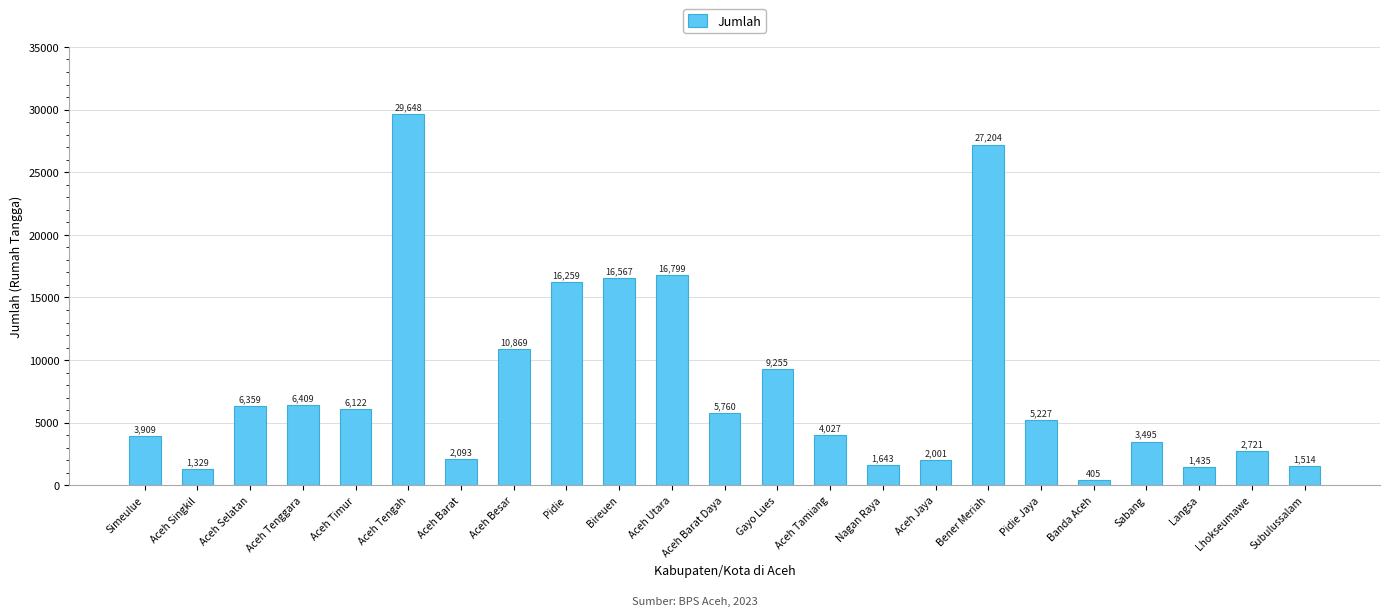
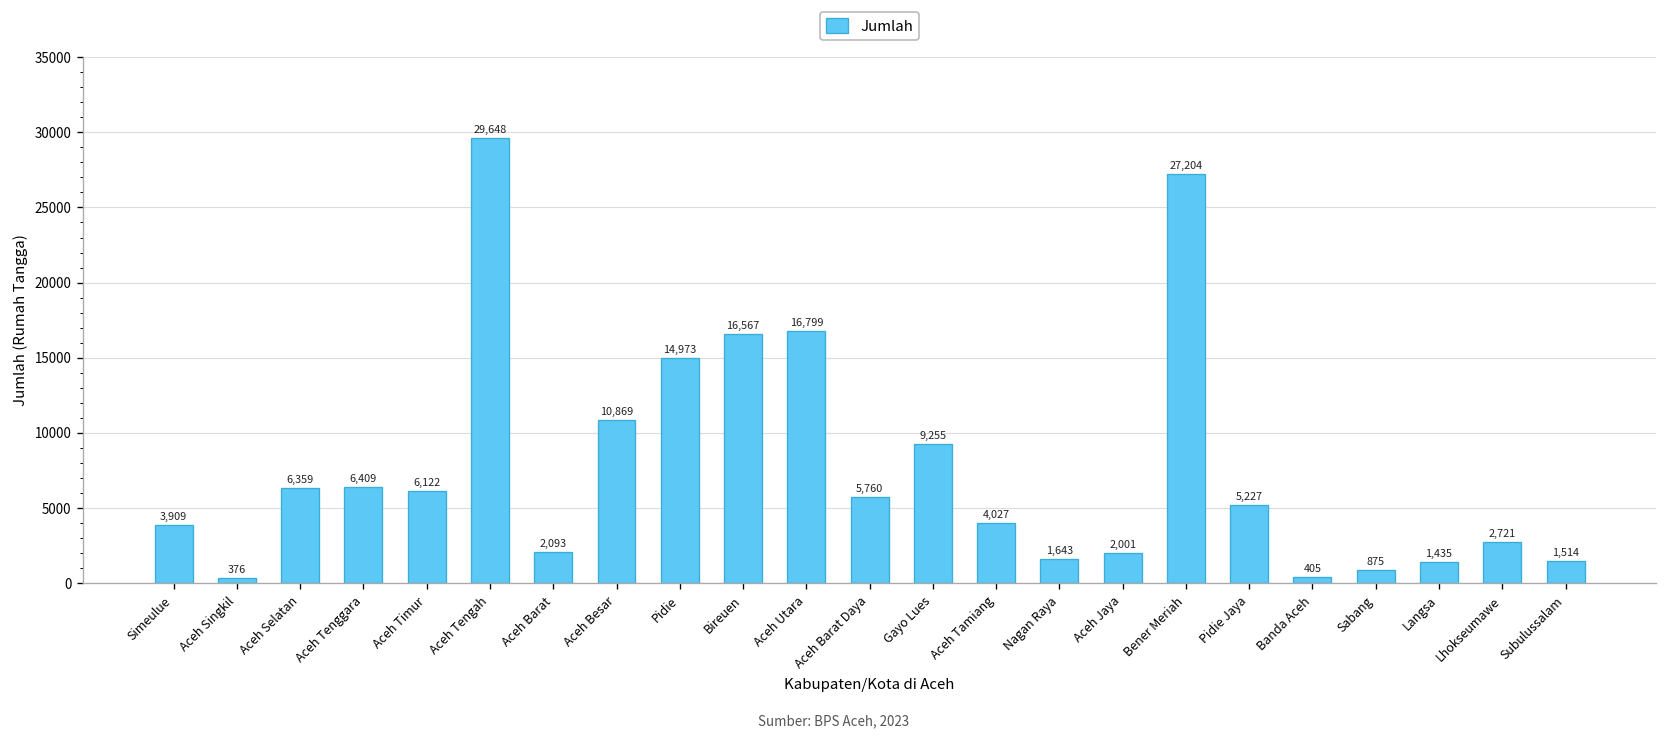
  {
    "Simeulue": "3,909",
-   "Aceh Singkil": "1,329",
+   "Aceh Singkil": "376",
    "Aceh Selatan": "6,359",
    "Aceh Tenggara": "6,409",
    "Aceh Timur": "6,122",
    "Aceh Tengah": "29,648",
    "Aceh Barat": "2,093",
    "Aceh Besar": "10,869",
-   "Pidie": "16,259",
+   "Pidie": "14,973",
    "Bireuen": "16,567",
    "Aceh Utara": "16,799",
    "Aceh Barat Daya": "5,760",
    "Gayo Lues": "9,255",
    "Aceh Tamiang": "4,027",
    "Nagan Raya": "1,643",
    "Aceh Jaya": "2,001",
    "Bener Meriah": "27,204",
    "Pidie Jaya": "5,227",
    "Banda Aceh": "405",
-   "Sabang": "3,495",
+   "Sabang": "875",
    "Langsa": "1,435",
    "Lhokseumawe": "2,721",
    "Subulussalam": "1,514"
  }
